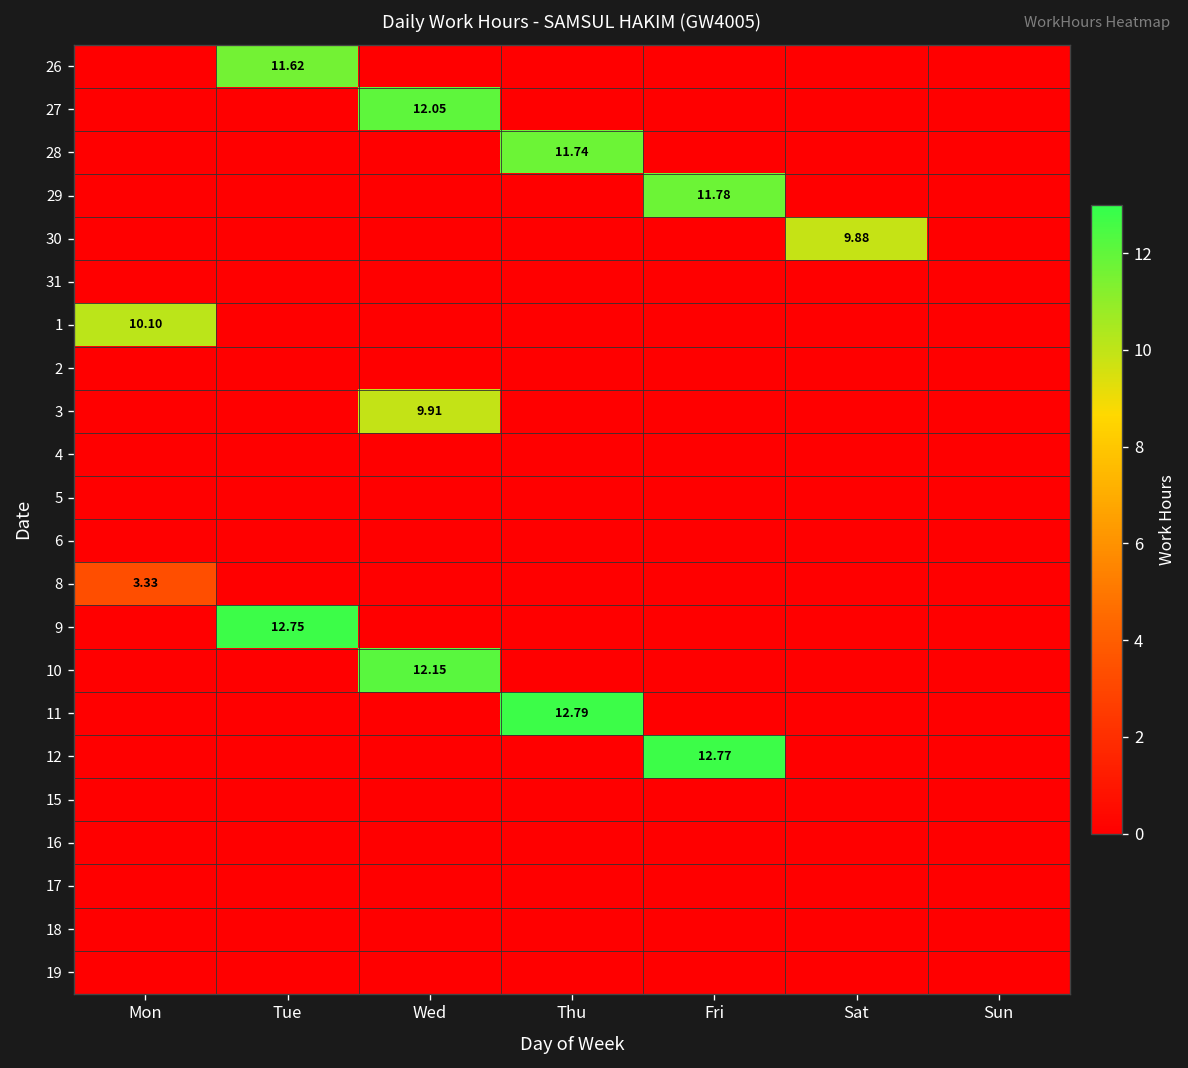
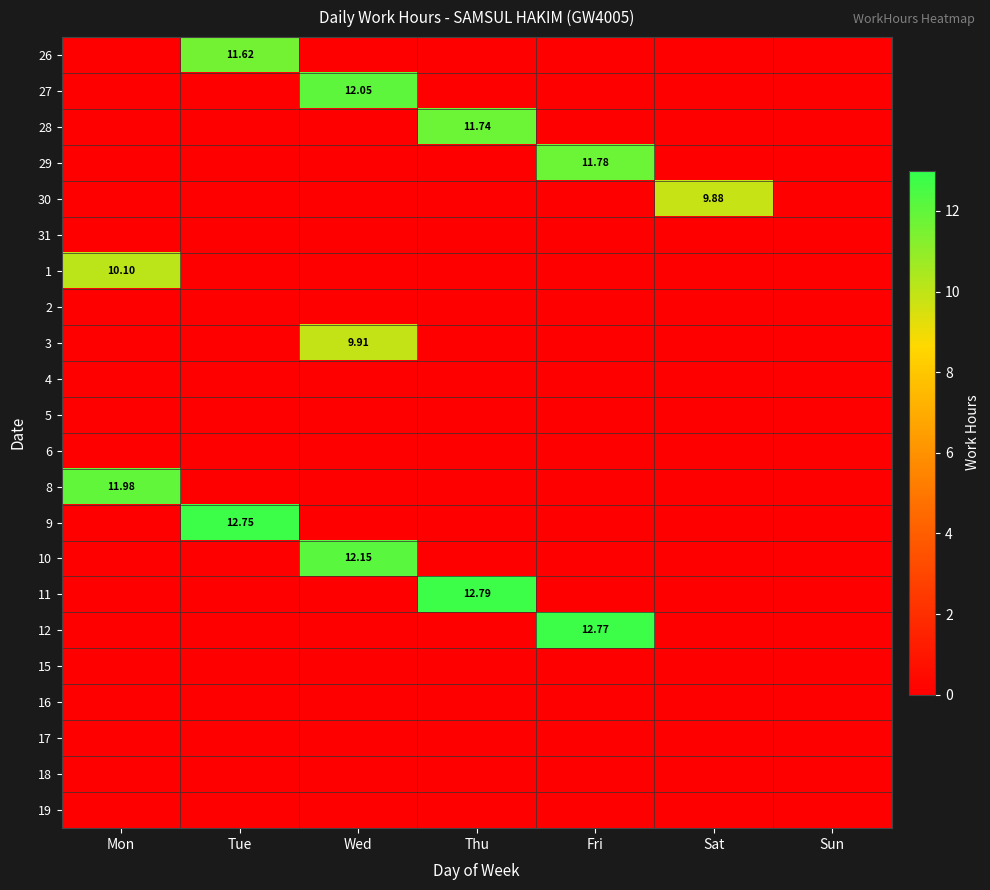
  {
    "26": {
      "Tue": 11.62
    },
    "27": {
      "Wed": 12.05
    },
    "28": {
      "Thu": 11.74
    },
    "29": {
      "Fri": 11.78
    },
    "30": {
      "Sat": 9.88
    },
    "1": {
      "Mon": 10.10
    },
    "3": {
      "Wed": 9.91
    },
    "8": {
-     "Mon": 3.33
+     "Mon": 11.98
    },
    "9": {
      "Tue": 12.75
    },
    "10": {
      "Wed": 12.15
    },
    "11": {
      "Thu": 12.79
    },
    "12": {
      "Fri": 12.77
    }
  }
